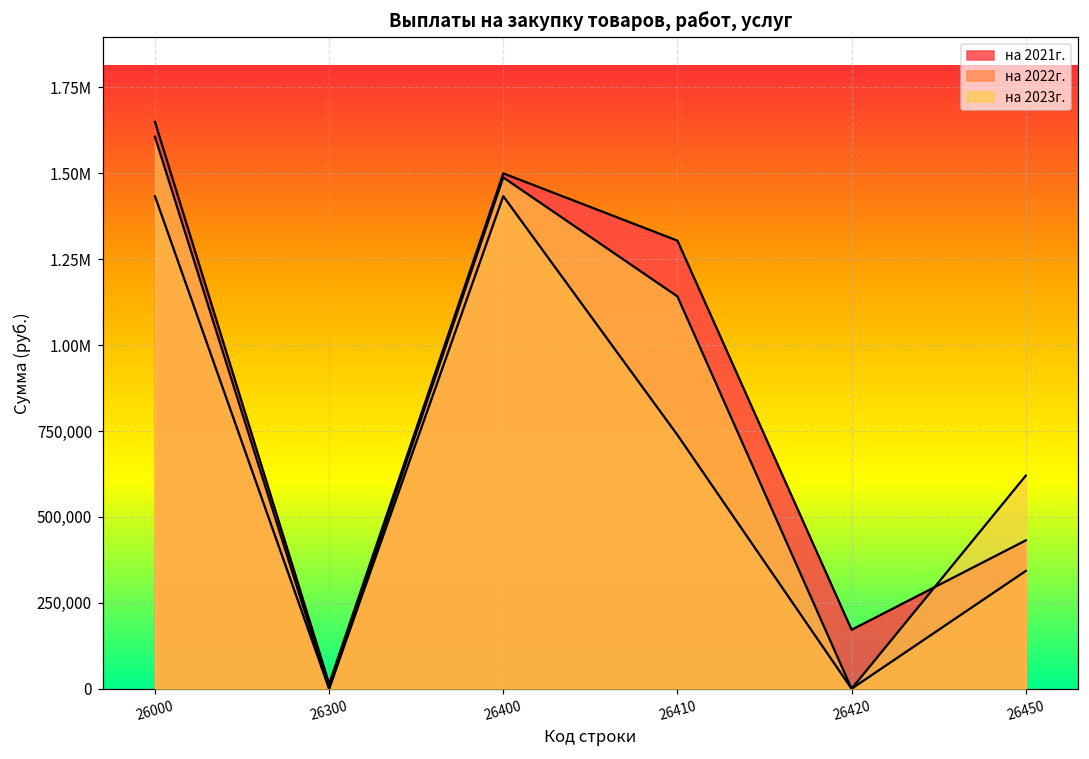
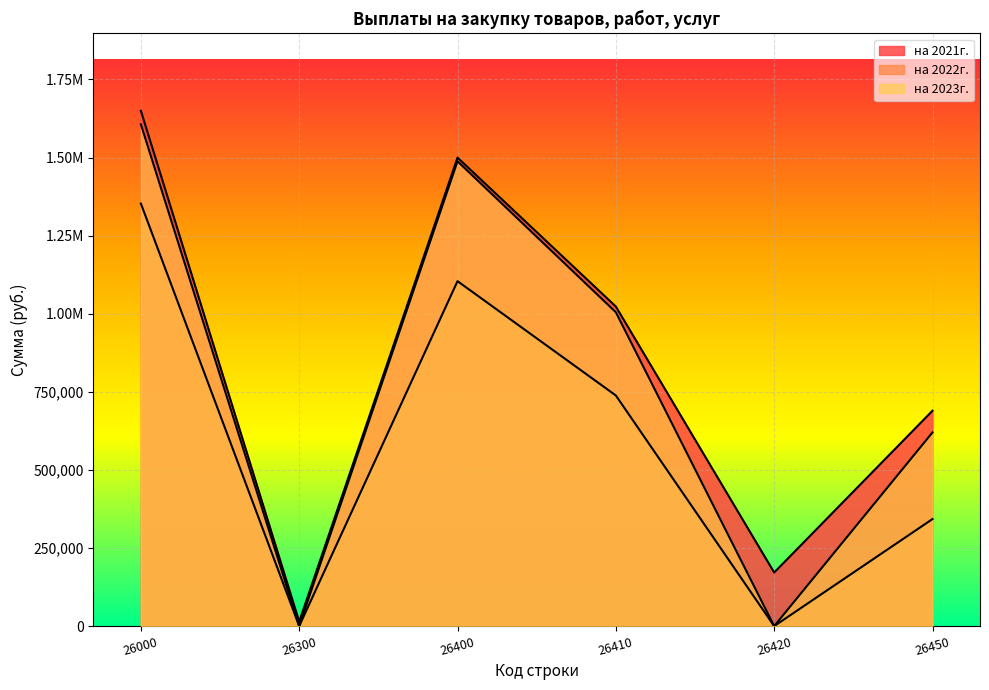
  {
    "на 2021г.": {
      "26000": "1,650,000",
      "26300": "10,000",
      "26400": "1,500,000",
-     "26410": "1,300,000",
+     "26410": "1,020,000",
      "26420": "170,000",
-     "26450": "430,000"
+     "26450": "690,000"
    },
    "на 2022г.": {
-     "26000": "1,430,000",
-     "26400": "1,430,000",
+     "26000": "1,350,000",
+     "26400": "1,100,000",
      "26410": "740,000",
      "26450": "340,000"
    },
    "на 2023г.": {
      "26000": "1,610,000",
      "26400": "1,490,000",
-     "26410": "1,140,000",
+     "26410": "1,000,000",
      "26450": "620,000"
    }
  }
